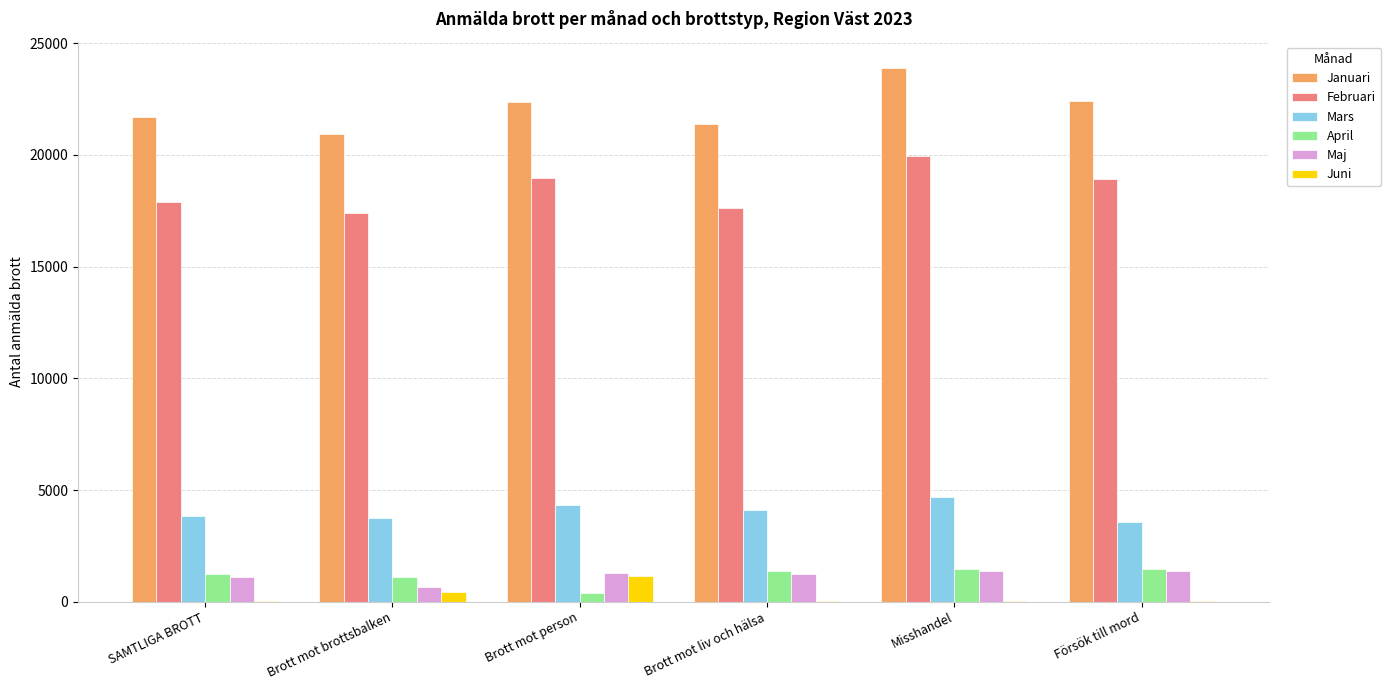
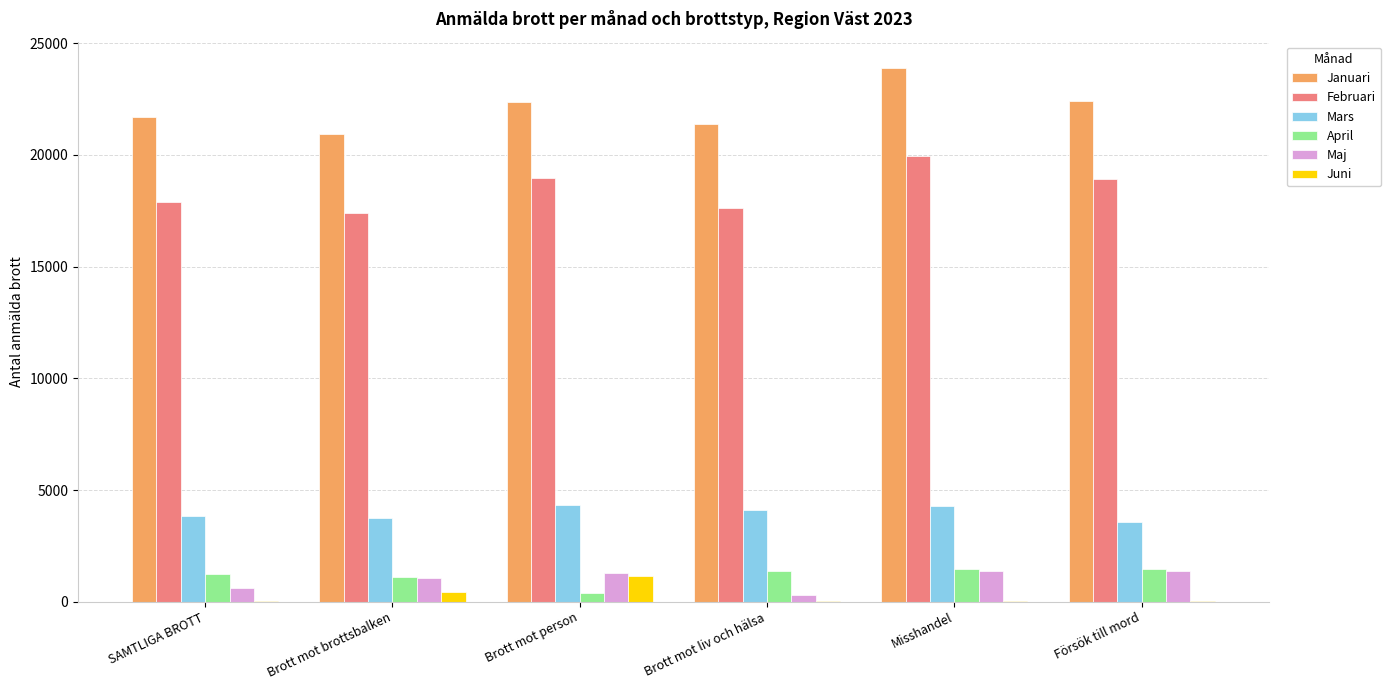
  {
    "Mars": {
      "SAMTLIGA BROTT": 3800,
      "Brott mot brottsbalken": 3800,
      "Brott mot person": 4300,
      "Brott mot liv och hälsa": 4100,
-     "Misshandel": 4700,
+     "Misshandel": 4300,
      "Försök till mord": 3600
    },
    "April": {
      "SAMTLIGA BROTT": 1200,
      "Brott mot brottsbalken": 1100,
      "Brott mot person": 400,
      "Brott mot liv och hälsa": 1400,
      "Misshandel": 1500,
      "Försök till mord": 1500
    },
    "Maj": {
-     "SAMTLIGA BROTT": 1100,
-     "Brott mot brottsbalken": 700,
+     "SAMTLIGA BROTT": 600,
+     "Brott mot brottsbalken": 1000,
      "Brott mot person": 1300,
-     "Brott mot liv och hälsa": 1200,
+     "Brott mot liv och hälsa": 300,
      "Misshandel": 1400,
      "Försök till mord": 1400
    },
    "Juni": {
      "Brott mot brottsbalken": 400,
      "Brott mot person": 1200
    }
  }
